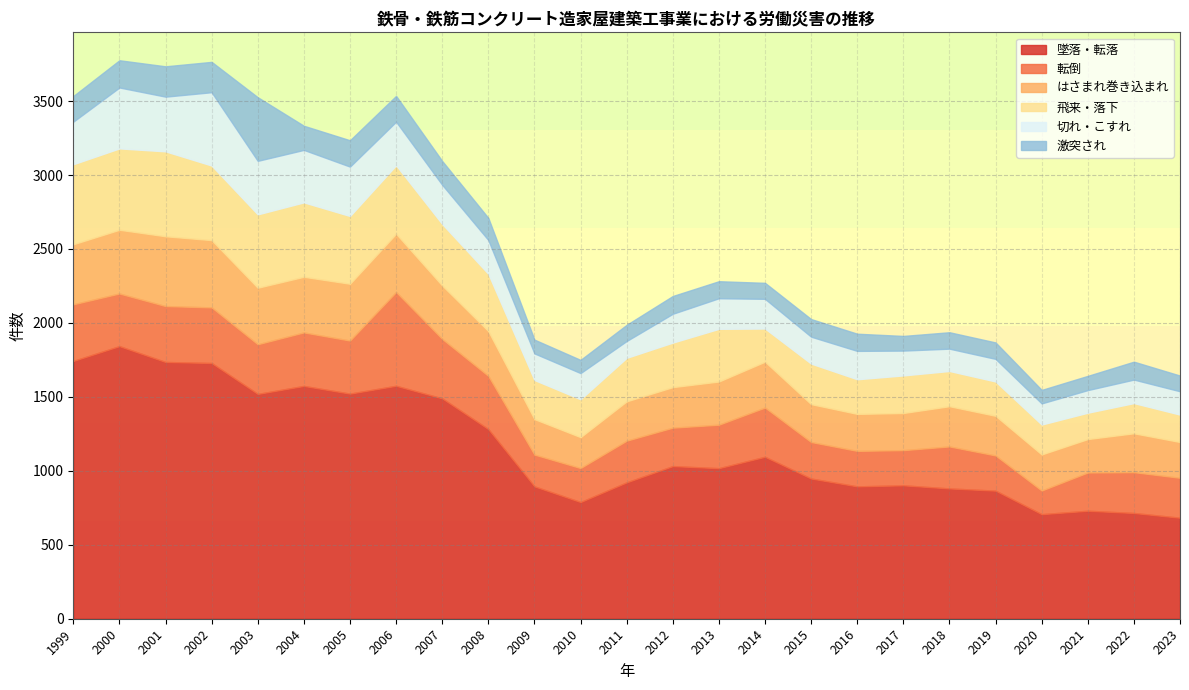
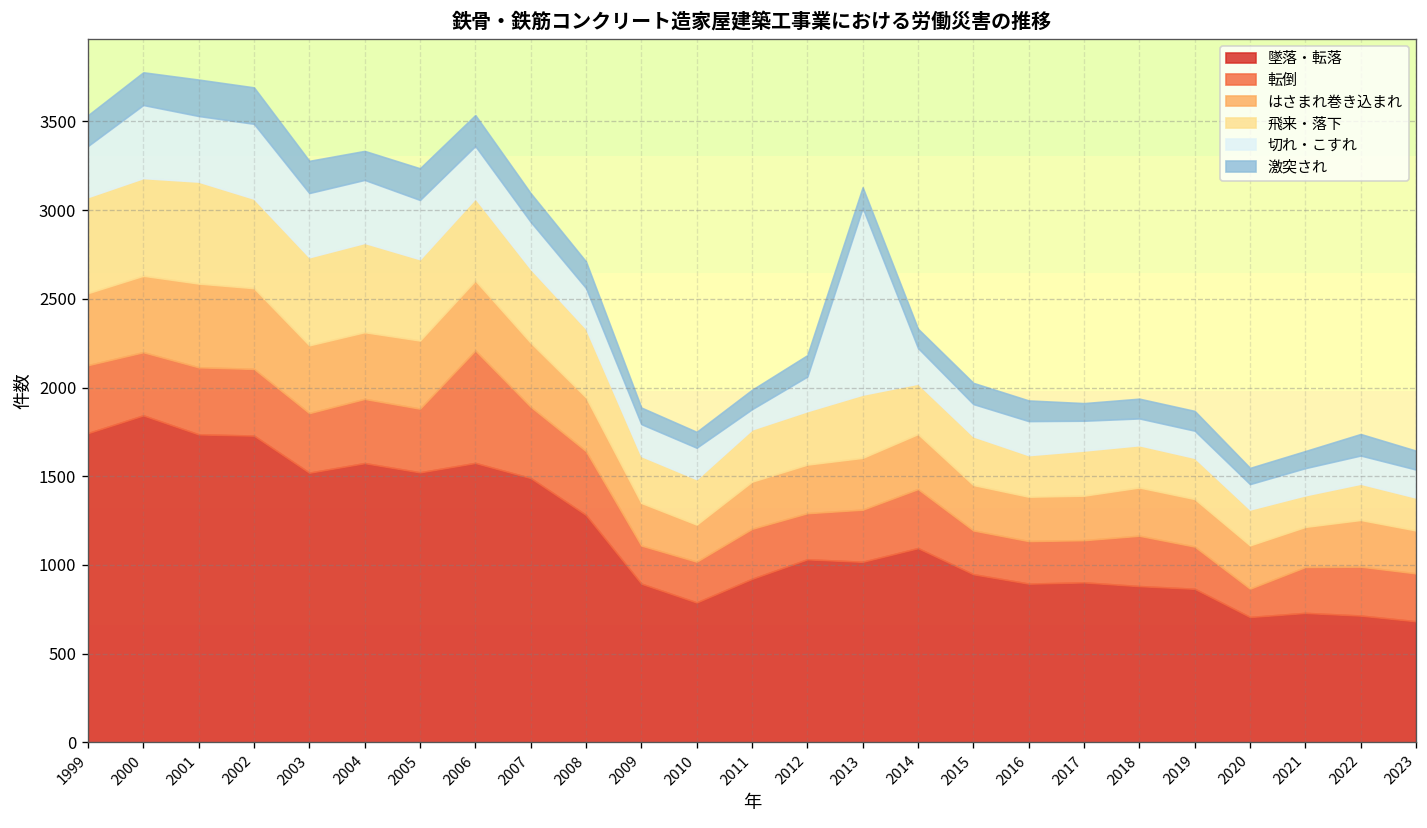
  {
    "墜落・転落": {
      "1999": 1740,
      "2000": 1840,
      "2001": 1740,
      "2002": 1730,
      "2003": 1520,
      "2004": 1570,
      "2005": 1520,
      "2006": 1580,
      "2007": 1490,
      "2008": 1280,
      "2009": 900,
      "2010": 790,
      "2011": 920,
      "2012": 1030,
      "2013": 1020,
      "2014": 1100,
      "2015": 950,
      "2016": 900,
      "2017": 900,
      "2018": 880,
      "2019": 870,
      "2020": 710,
      "2021": 730,
      "2022": 720,
      "2023": 680
    },
    "転倒": {
      "1999": 380,
      "2000": 360,
      "2001": 380,
      "2002": 380,
      "2003": 340,
      "2004": 360,
      "2005": 360,
      "2006": 630,
      "2007": 400,
      "2008": 360,
      "2009": 220,
      "2010": 230,
      "2011": 280,
      "2012": 260,
      "2013": 290,
      "2014": 330,
      "2015": 250,
      "2016": 240,
      "2017": 240,
      "2018": 280,
      "2019": 240,
      "2020": 160,
      "2021": 260,
      "2022": 280,
      "2023": 270
    },
    "はさまれ巻き込まれ": {
      "1999": 410,
      "2000": 430,
      "2001": 470,
      "2002": 460,
      "2003": 380,
      "2004": 380,
      "2005": 380,
      "2006": 390,
      "2007": 360,
      "2008": 300,
      "2009": 240,
      "2010": 210,
      "2011": 270,
      "2012": 270,
      "2013": 290,
      "2014": 310,
      "2015": 260,
      "2016": 250,
      "2017": 250,
      "2018": 270,
      "2019": 270,
      "2020": 240,
      "2021": 230,
      "2022": 260,
      "2023": 240
    },
    "飛来・落下": {
      "1999": 540,
      "2000": 550,
      "2001": 570,
      "2002": 500,
      "2003": 500,
      "2004": 500,
      "2005": 460,
      "2006": 460,
      "2007": 420,
      "2008": 390,
      "2009": 260,
      "2010": 260,
      "2011": 290,
      "2012": 300,
      "2013": 360,
-     "2014": 220,
+     "2014": 280,
      "2015": 270,
      "2016": 230,
      "2017": 250,
      "2018": 240,
      "2019": 230,
      "2020": 200,
      "2021": 180,
      "2022": 200,
      "2023": 190
    },
    "切れ・こすれ": {
      "1999": 290,
      "2000": 410,
      "2001": 370,
-     "2002": 500,
+     "2002": 420,
      "2003": 360,
      "2004": 360,
      "2005": 330,
      "2006": 300,
      "2007": 270,
      "2008": 230,
      "2009": 180,
      "2010": 180,
      "2011": 110,
      "2012": 200,
-     "2013": 210,
+     "2013": 1050,
      "2014": 200,
      "2015": 180,
      "2016": 190,
      "2017": 170,
      "2018": 150,
      "2019": 150,
      "2020": 140,
      "2021": 150,
      "2022": 160,
      "2023": 160
    },
    "激突され": {
      "1999": 170,
      "2000": 180,
      "2001": 210,
      "2002": 210,
-     "2003": 430,
+     "2003": 180,
      "2004": 160,
      "2005": 180,
      "2006": 170,
      "2007": 160,
      "2008": 150,
      "2009": 90,
      "2010": 90,
      "2011": 110,
      "2012": 120,
      "2013": 120,
      "2014": 110,
      "2015": 120,
      "2016": 120,
      "2017": 100,
      "2018": 110,
      "2019": 110,
      "2020": 90,
      "2021": 100,
      "2022": 120,
      "2023": 110
    }
  }
